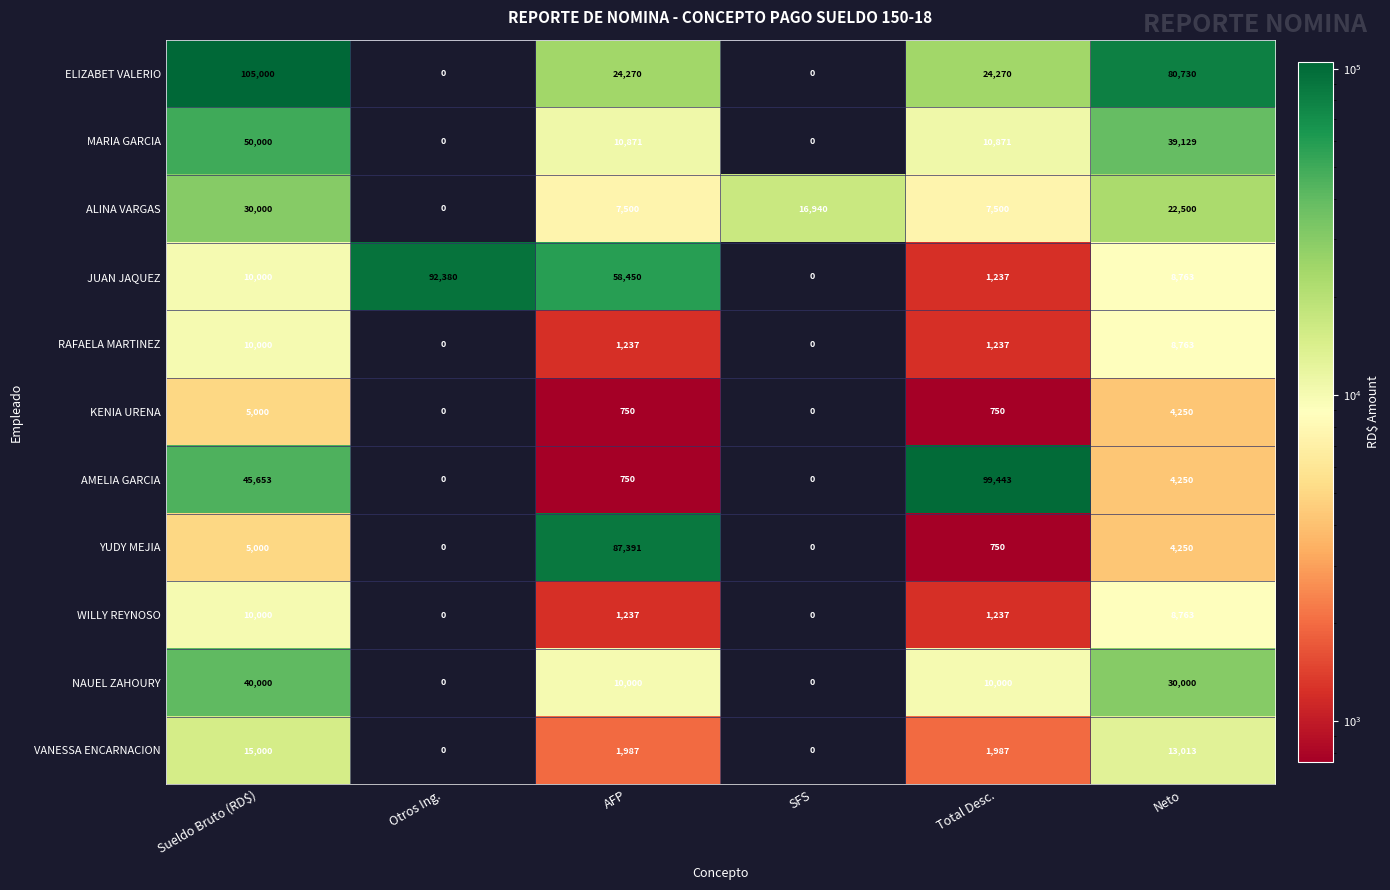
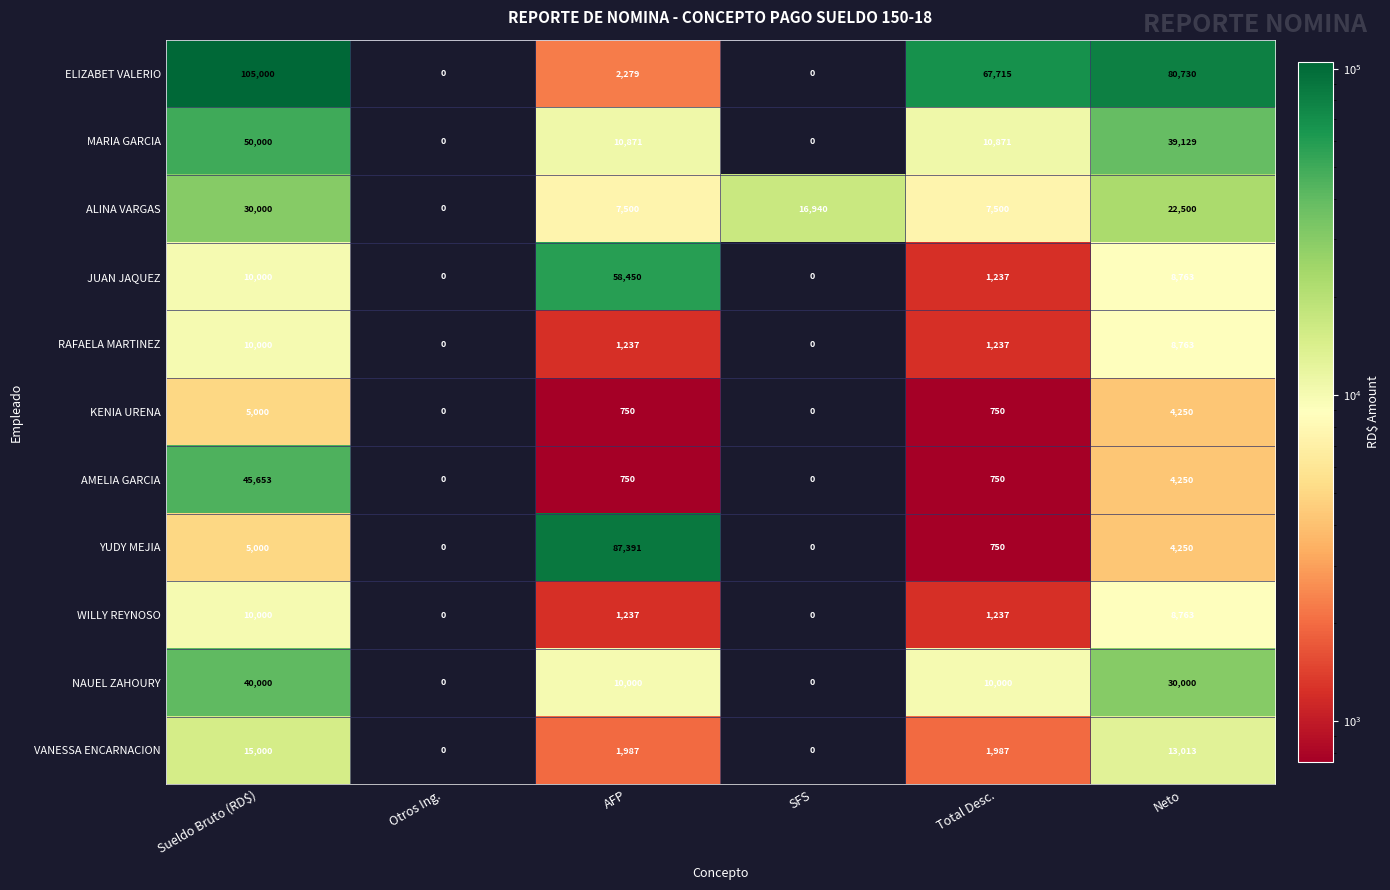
  {
    "ELIZABET VALERIO": {
      "Sueldo Bruto (RD$)": "105,000",
      "Otros Ing.": "0",
-     "AFP": "24,270",
+     "AFP": "2,279",
      "SFS": "0",
-     "Total Desc.": "24,270",
+     "Total Desc.": "67,715",
      "Neto": "80,730"
    },
    "MARIA GARCIA": {
      "Sueldo Bruto (RD$)": "50,000",
      "Otros Ing.": "0",
      "AFP": "10,871",
      "SFS": "0",
      "Total Desc.": "10,871",
      "Neto": "39,129"
    },
    "ALINA VARGAS": {
      "Sueldo Bruto (RD$)": "30,000",
      "Otros Ing.": "0",
      "AFP": "7,500",
      "SFS": "16,940",
      "Total Desc.": "7,500",
      "Neto": "22,500"
    },
    "JUAN JAQUEZ": {
      "Sueldo Bruto (RD$)": "10,000",
-     "Otros Ing.": "92,380",
+     "Otros Ing.": "0",
      "AFP": "58,450",
      "SFS": "0",
      "Total Desc.": "1,237",
      "Neto": "8,763"
    },
    "RAFAELA MARTINEZ": {
      "Sueldo Bruto (RD$)": "10,000",
      "Otros Ing.": "0",
      "AFP": "1,237",
      "SFS": "0",
      "Total Desc.": "1,237",
      "Neto": "8,763"
    },
    "KENIA URENA": {
      "Sueldo Bruto (RD$)": "5,000",
      "Otros Ing.": "0",
      "AFP": "750",
      "SFS": "0",
      "Total Desc.": "750",
      "Neto": "4,250"
    },
    "AMELIA GARCIA": {
      "Sueldo Bruto (RD$)": "45,653",
      "Otros Ing.": "0",
      "AFP": "750",
      "SFS": "0",
-     "Total Desc.": "99,443",
+     "Total Desc.": "750",
      "Neto": "4,250"
    },
    "YUDY MEJIA": {
      "Sueldo Bruto (RD$)": "5,000",
      "Otros Ing.": "0",
      "AFP": "87,391",
      "SFS": "0",
      "Total Desc.": "750",
      "Neto": "4,250"
    },
    "WILLY REYNOSO": {
      "Sueldo Bruto (RD$)": "10,000",
      "Otros Ing.": "0",
      "AFP": "1,237",
      "SFS": "0",
      "Total Desc.": "1,237",
      "Neto": "8,763"
    },
    "NAUEL ZAHOURY": {
      "Sueldo Bruto (RD$)": "40,000",
      "Otros Ing.": "0",
      "AFP": "10,000",
      "SFS": "0",
      "Total Desc.": "10,000",
      "Neto": "30,000"
    },
    "VANESSA ENCARNACION": {
      "Sueldo Bruto (RD$)": "15,000",
      "Otros Ing.": "0",
      "AFP": "1,987",
      "SFS": "0",
      "Total Desc.": "1,987",
      "Neto": "13,013"
    }
  }
